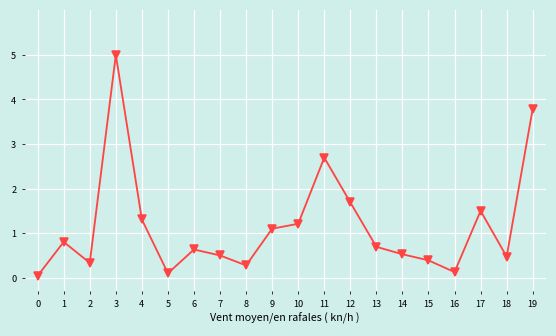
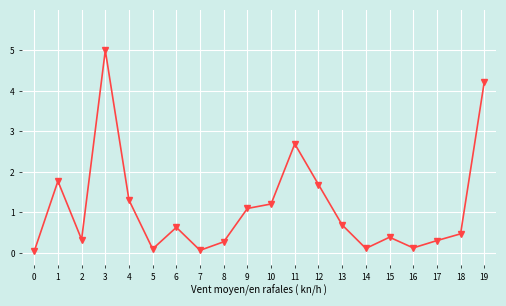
  {
    "0": 0.0,
-   "1": 0.8,
+   "1": 1.8,
    "2": 0.3,
    "3": 5.0,
    "4": 1.3,
    "5": 0.1,
    "6": 0.6,
-   "7": 0.5,
+   "7": 0.1,
    "8": 0.3,
    "9": 1.1,
    "10": 1.2,
    "11": 2.7,
    "12": 1.7,
    "13": 0.7,
-   "14": 0.5,
+   "14": 0.1,
    "15": 0.4,
    "16": 0.1,
-   "17": 1.5,
+   "17": 0.3,
    "18": 0.5,
-   "19": 3.8
+   "19": 4.2
  }
